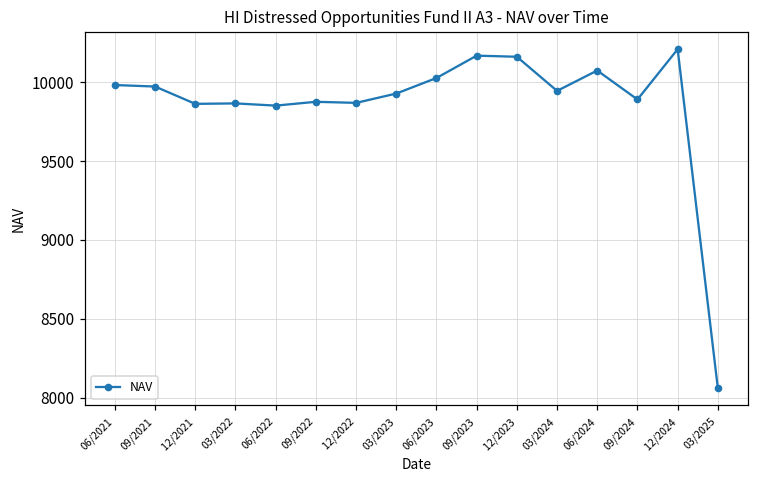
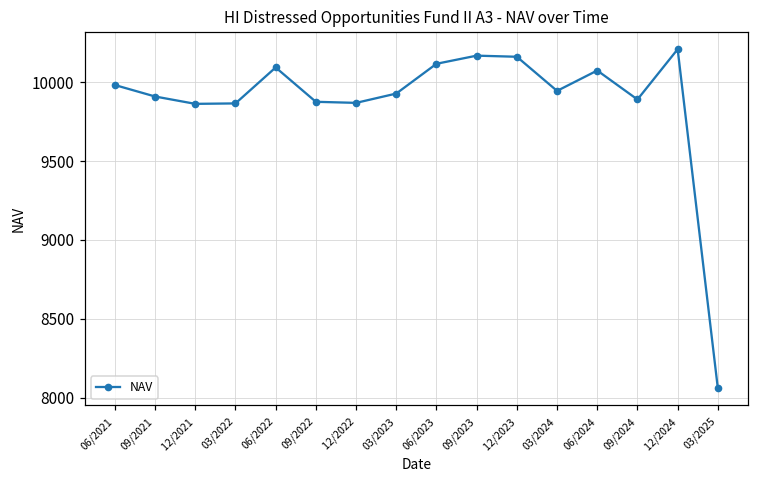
  {
    "06/2021": 9980,
-   "09/2021": 9970,
+   "09/2021": 9910,
    "12/2021": 9860,
    "03/2022": 9860,
-   "06/2022": 9850,
+   "06/2022": 10090,
    "09/2022": 9880,
    "12/2022": 9870,
    "03/2023": 9930,
-   "06/2023": 10030,
+   "06/2023": 10120,
    "09/2023": 10170,
    "12/2023": 10160,
    "03/2024": 9940,
    "06/2024": 10070,
    "09/2024": 9890,
    "12/2024": 10210,
    "03/2025": 8060
  }
